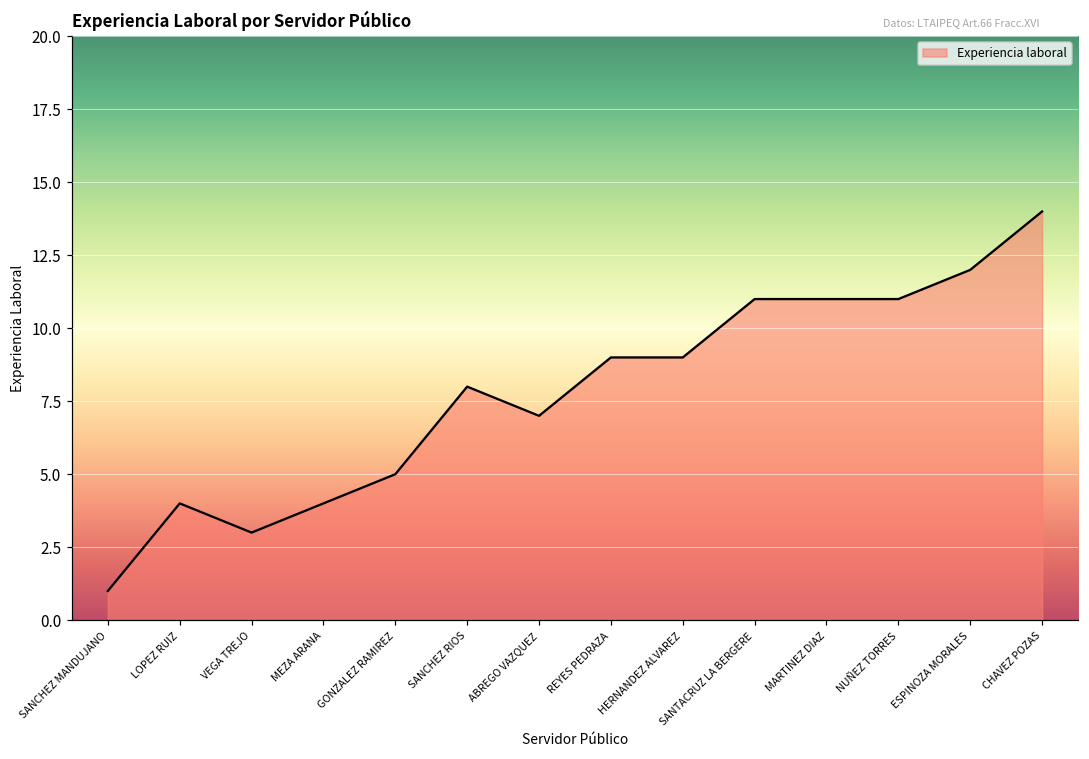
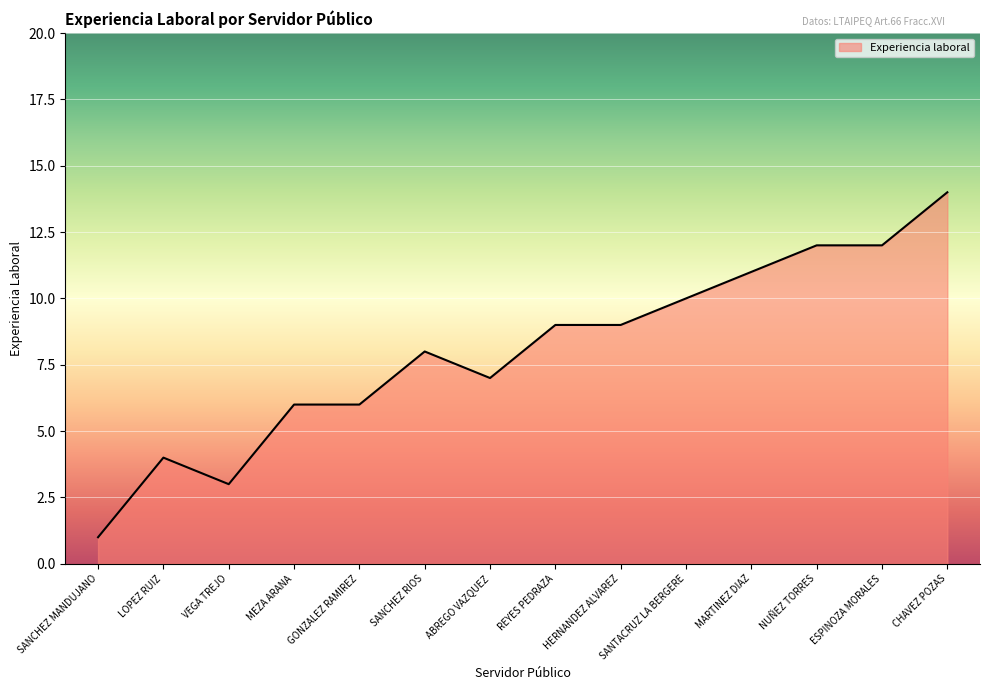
  {
    "SANCHEZ MANDUJANO": 1,
    "LOPEZ RUIZ": 4,
    "VEGA TREJO": 3,
-   "MEZA ARANA": 4,
-   "GONZALEZ RAMIREZ": 5,
+   "MEZA ARANA": 6,
+   "GONZALEZ RAMIREZ": 6,
    "SANCHEZ RIOS": 8,
    "ABREGO VAZQUEZ": 7,
    "REYES PEDRAZA": 9,
    "HERNANDEZ ALVAREZ": 9,
-   "SANTACRUZ LA BERGERE": 11,
+   "SANTACRUZ LA BERGERE": 10,
    "MARTINEZ DIAZ": 11,
-   "NUÑEZ TORRES": 11,
+   "NUÑEZ TORRES": 12,
    "ESPINOZA MORALES": 12,
    "CHAVEZ POZAS": 14
  }
